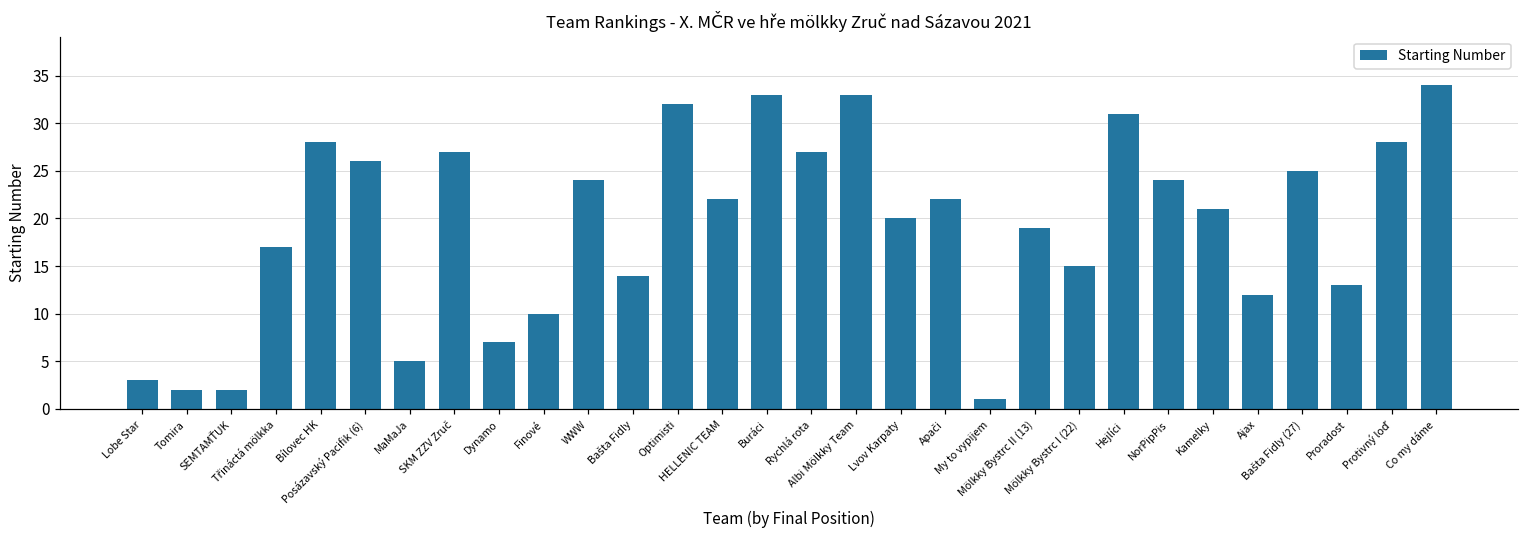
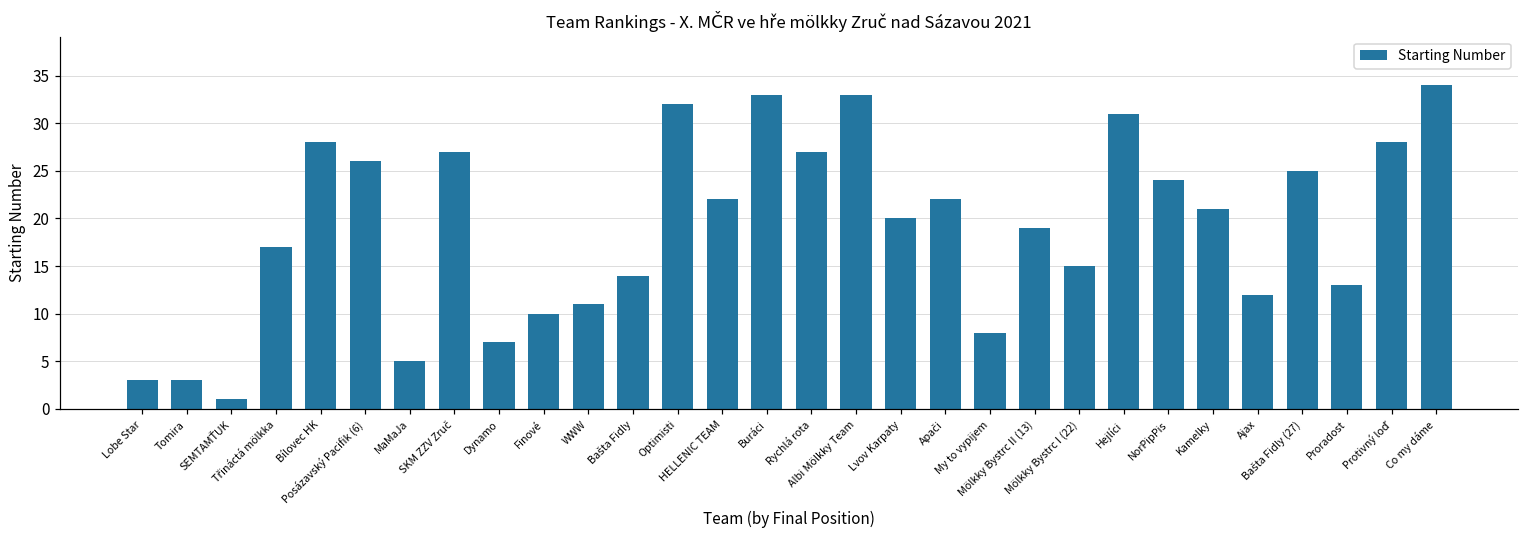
  {
    "Lobe Star": 3,
-   "Tomira": 2,
-   "SEMTAMŤUK": 2,
+   "Tomira": 3,
+   "SEMTAMŤUK": 1,
    "Třináctá mölkka": 17,
    "Bílovec HK": 28,
    "Posázavský Pacifik (6)": 26,
    "MaMaJa": 5,
    "SKM ZZV Zruč": 27,
    "Dynamo": 7,
    "Finové": 10,
-   "WWW": 24,
+   "WWW": 11,
    "Bašta Fidly": 14,
    "Optimisti": 32,
    "HELLENIC TEAM": 22,
    "Buráci": 33,
    "Rychlá rota": 27,
    "Albi Mölkky Team": 33,
    "Lvov Karpaty": 20,
    "Apači": 22,
-   "My to vypijem": 1,
+   "My to vypijem": 8,
    "Mölkky Bystrc II (13)": 19,
    "Mölkky Bystrc I (22)": 15,
    "Hejlíci": 31,
    "NorPipPis": 24,
    "Kamelky": 21,
    "Ajax": 12,
    "Bašta Fidly (27)": 25,
    "Proradost": 13,
    "Protivný loď": 28,
    "Co my dáme": 34
  }
